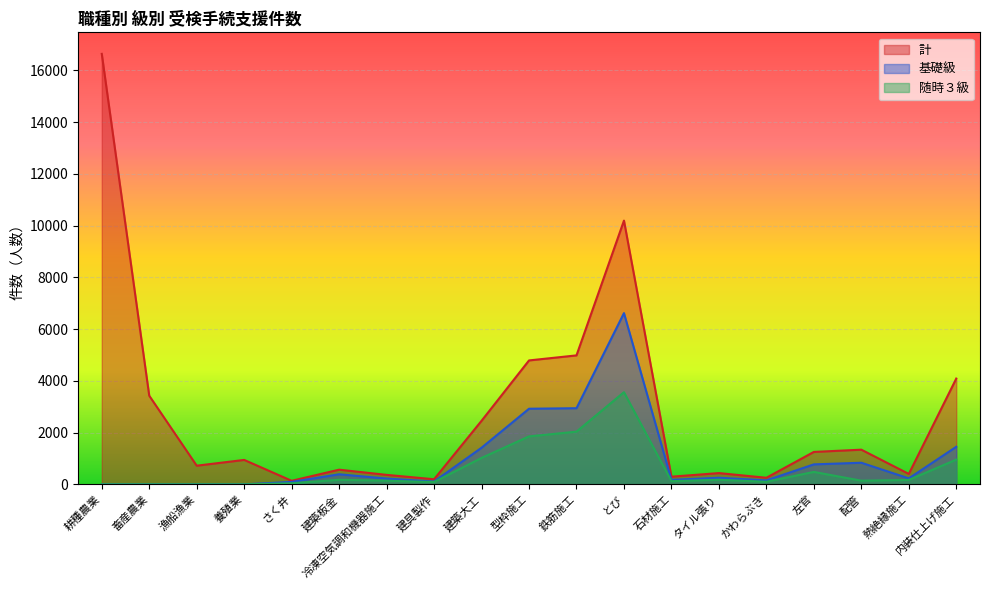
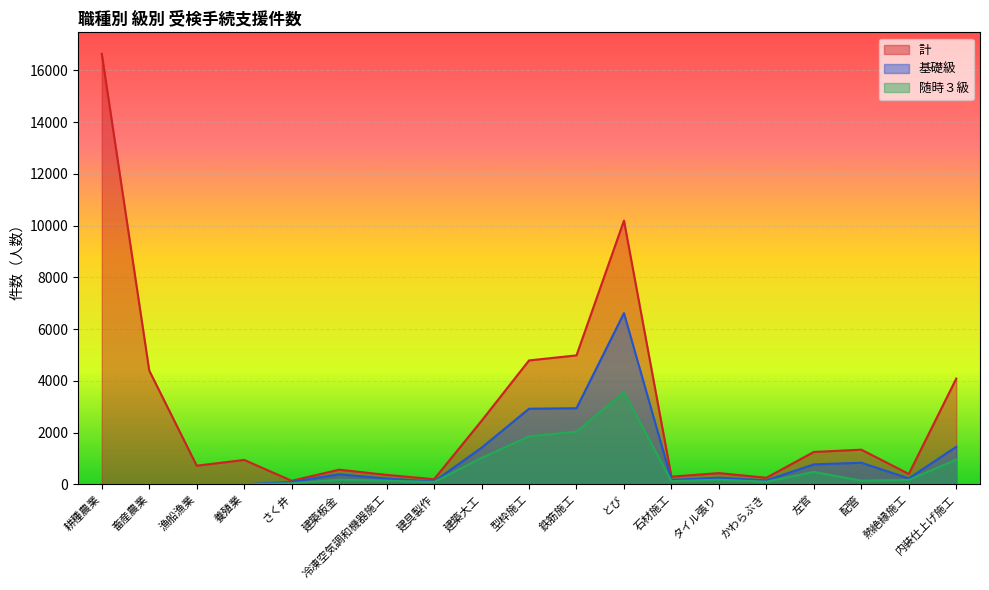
  {
    "計": {
      "耕種農業": 16600,
-     "畜産農業": 3400,
+     "畜産農業": 4400,
      "漁船漁業": 700,
      "養殖業": 900,
      "建築板金": 600,
      "冷凍空気調和機器施工": 400,
      "建築大工": 2500,
      "型枠施工": 4800,
      "鉄筋施工": 5000,
      "とび": 10200,
      "石材施工": 300,
      "タイル張り": 400,
      "かわらぶき": 300,
      "左官": 1300,
      "配管": 1300,
      "熱絶縁施工": 400,
      "内装仕上げ施工": 4100
    },
    "基礎級": {
      "建築板金": 400,
      "建築大工": 1400,
      "型枠施工": 2900,
      "鉄筋施工": 2900,
      "とび": 6600,
      "左官": 800,
      "配管": 800,
      "内装仕上げ施工": 1500
    },
    "随時３級": {
      "建築板金": 200,
      "建築大工": 1000,
      "型枠施工": 1900,
      "鉄筋施工": 2000,
      "とび": 3600,
      "左官": 500,
      "配管": 100,
      "内装仕上げ施工": 1000
    }
  }
